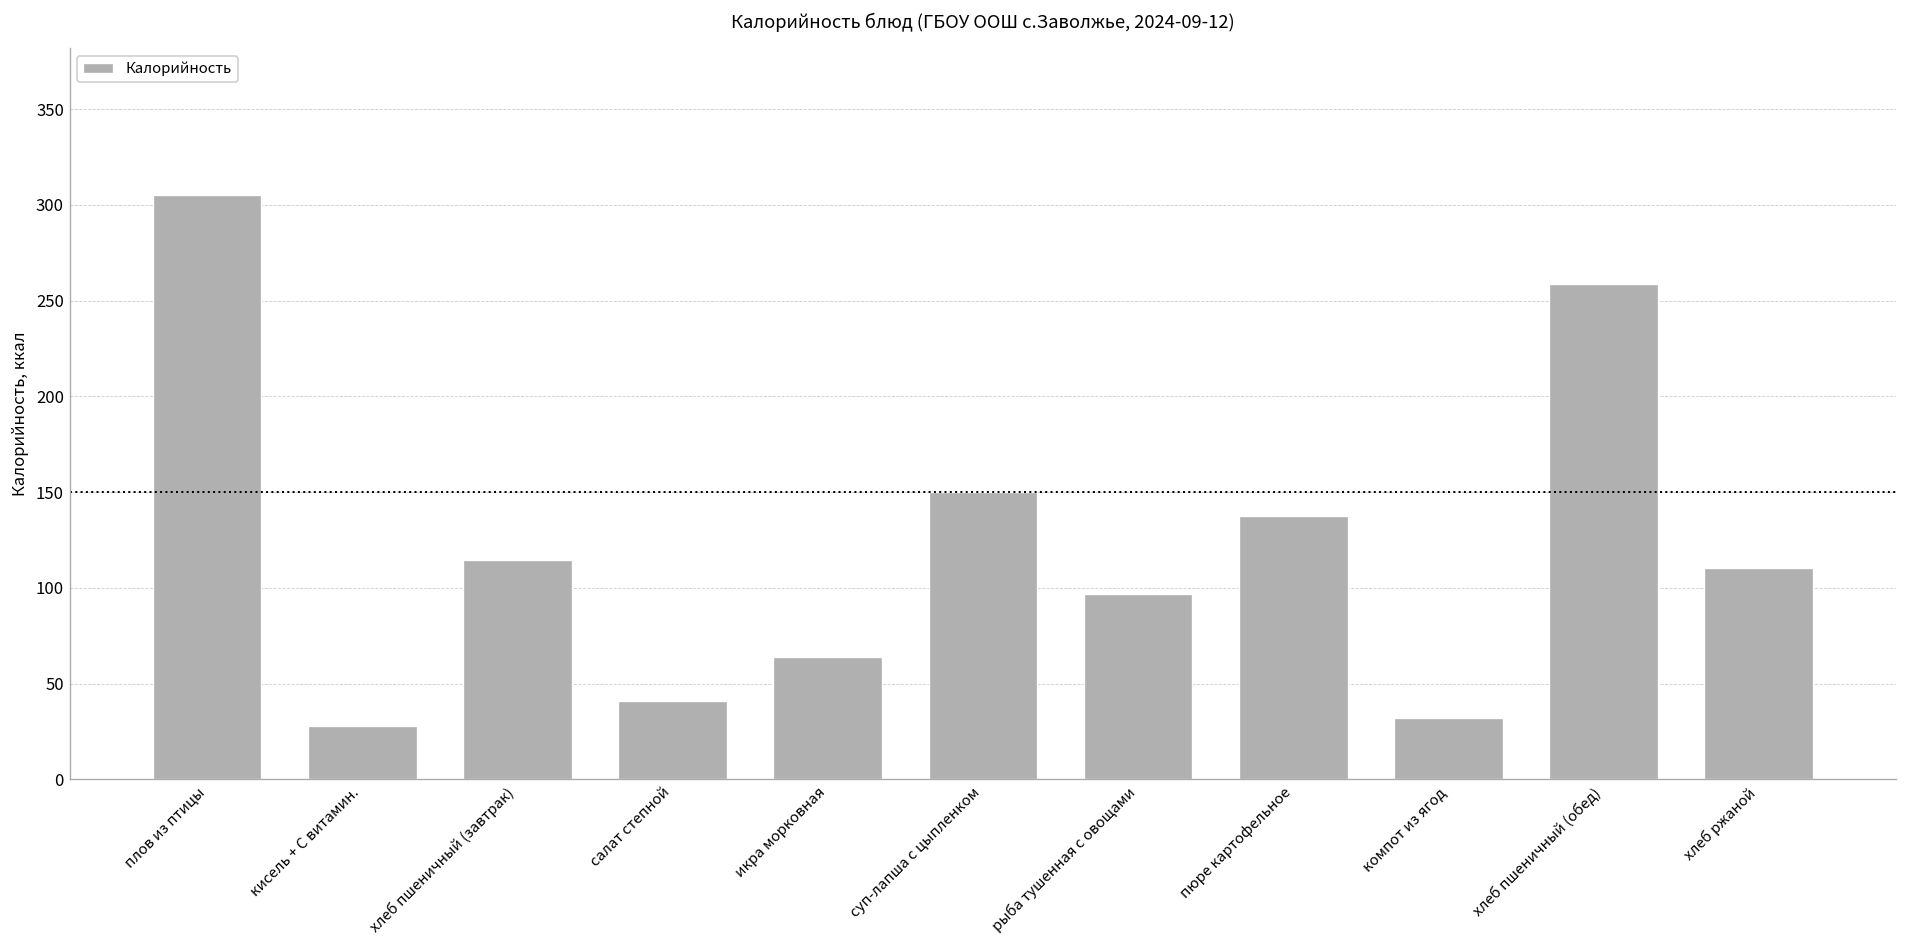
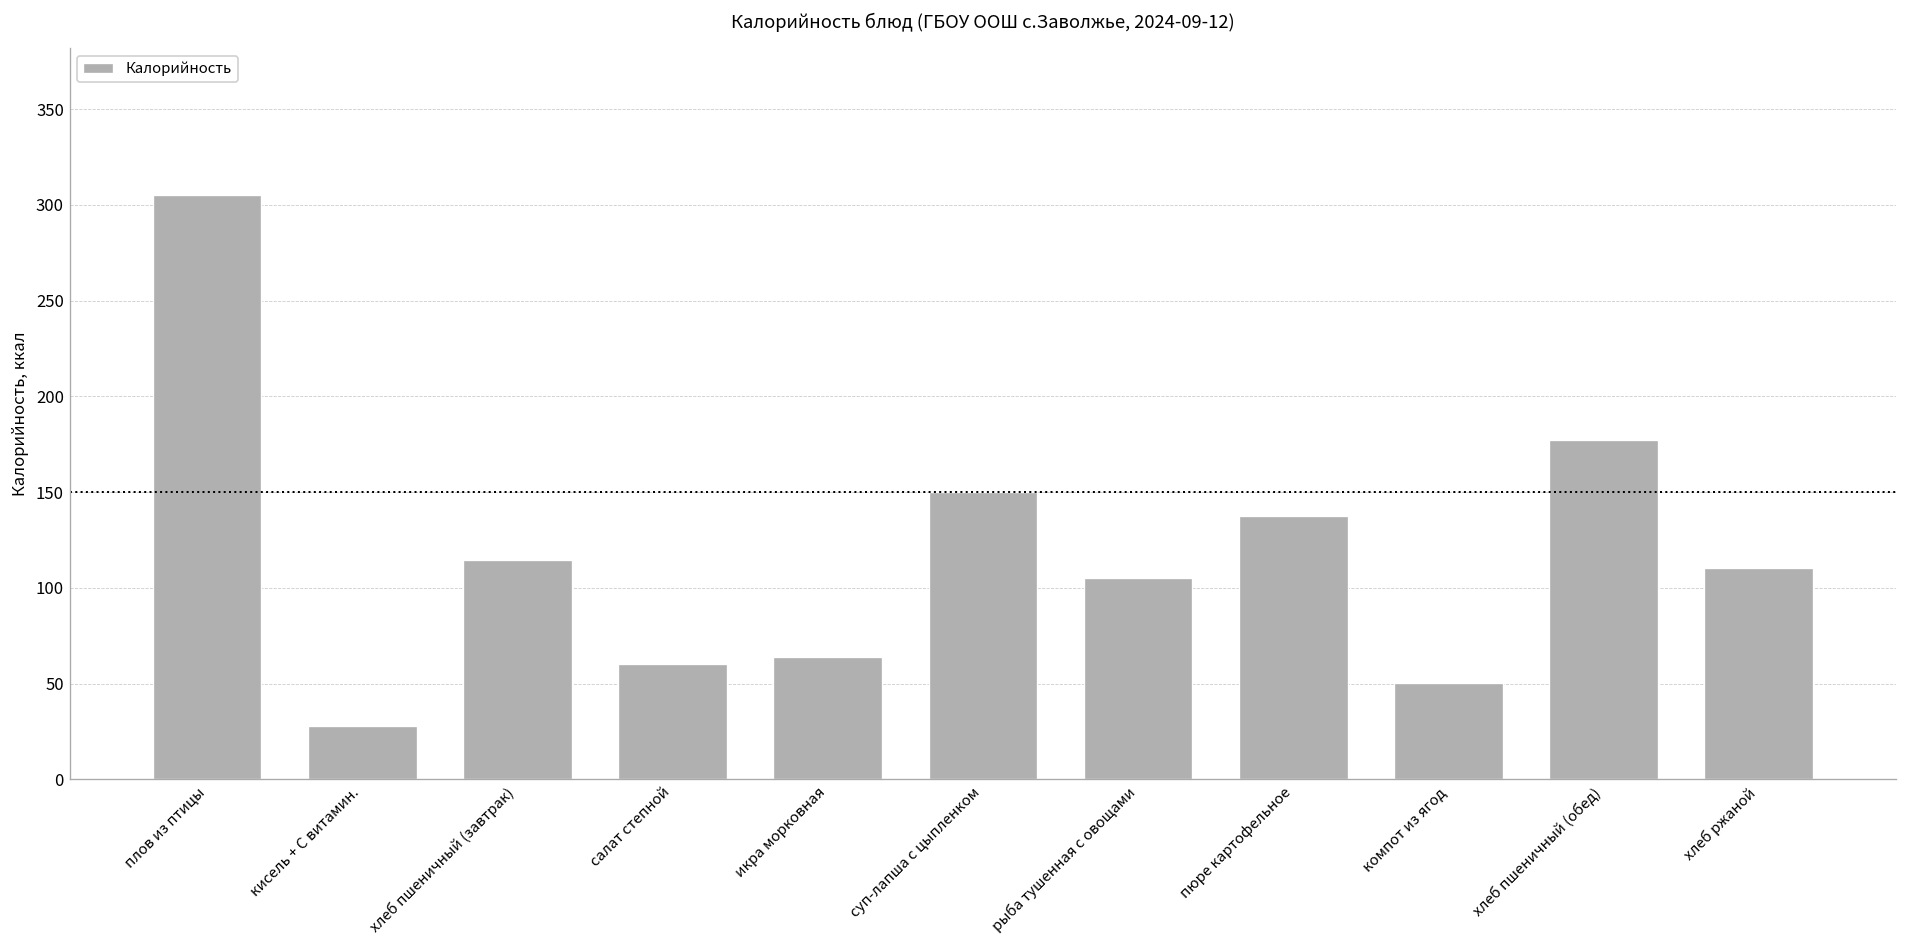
  {
    "плов из птицы": 305,
    "кисель + С витамин.": 28,
    "хлеб пшеничный (завтрак)": 114,
-   "салат степной": 41,
+   "салат степной": 60,
    "икра морковная": 64,
    "суп-лапша с цыпленком": 150,
-   "рыба тушенная с овощами": 97,
+   "рыба тушенная с овощами": 105,
    "пюре картофельное": 137,
-   "компот из ягод": 32,
-   "хлеб пшеничный (обед)": 259,
+   "компот из ягод": 51,
+   "хлеб пшеничный (обед)": 177,
    "хлеб ржаной": 110
  }
